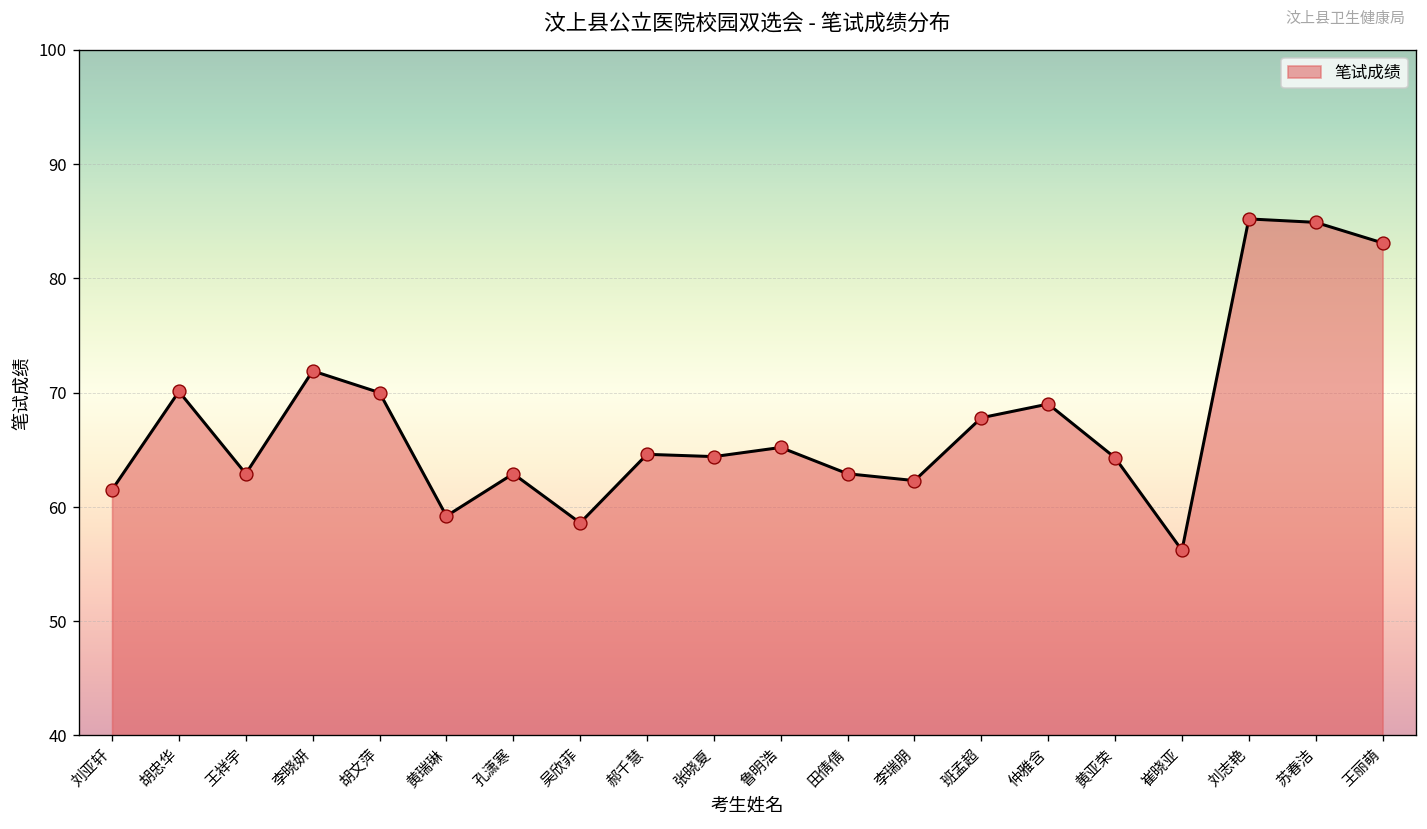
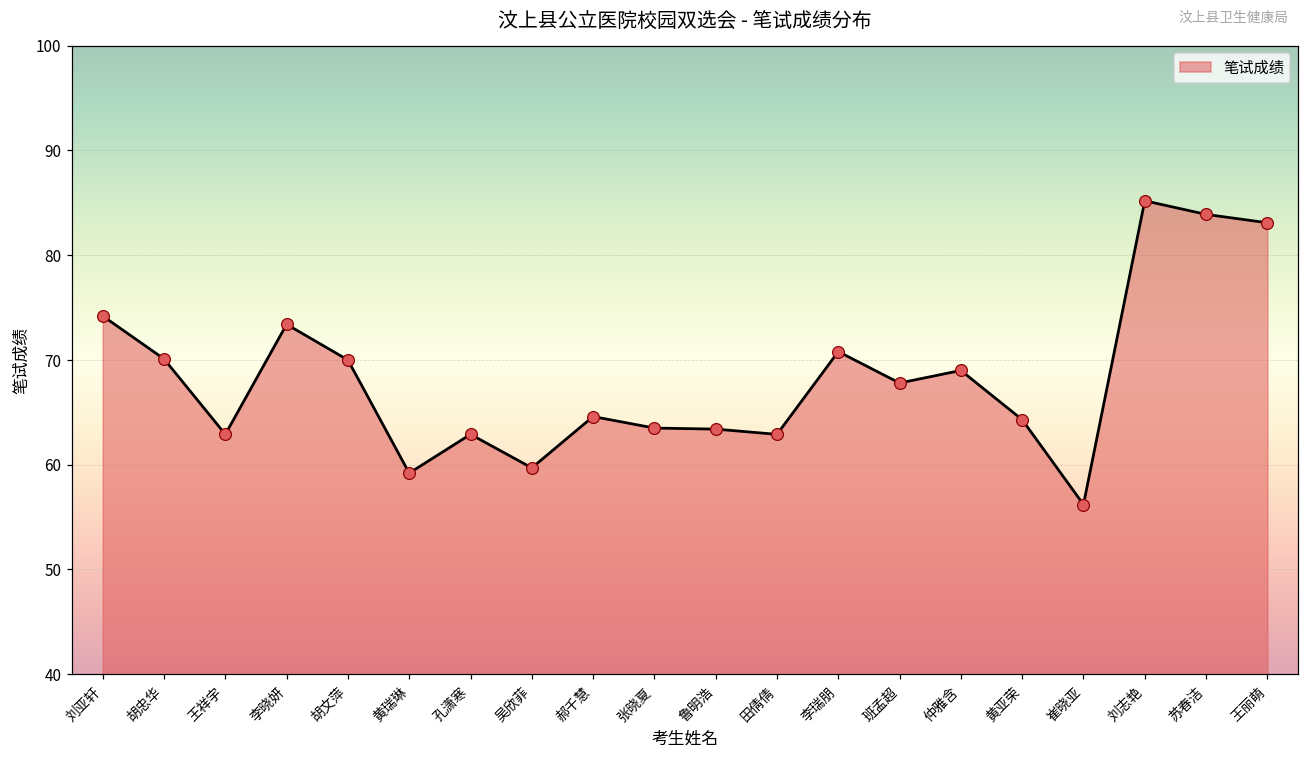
  {
-   "刘亚轩": 62,
+   "刘亚轩": 74,
    "胡忠华": 70,
    "王祥宇": 63,
-   "李晓妍": 72,
+   "李晓妍": 73,
    "胡文萍": 70,
    "黄瑞琳": 59,
    "孔潇寒": 63,
-   "吴欣菲": 59,
+   "吴欣菲": 60,
    "郝千慧": 65,
-   "张晓夏": 64.4,
-   "鲁明浩": 65,
+   "张晓夏": 63.5,
+   "鲁明浩": 63,
    "田倩倩": 63,
-   "李瑞朋": 62,
+   "李瑞朋": 71,
    "班孟超": 68,
    "仲雅含": 69,
    "黄亚荣": 64,
    "崔晓亚": 56,
    "刘志艳": 85,
-   "苏春洁": 85,
+   "苏春洁": 84,
    "王丽萌": 83
  }
